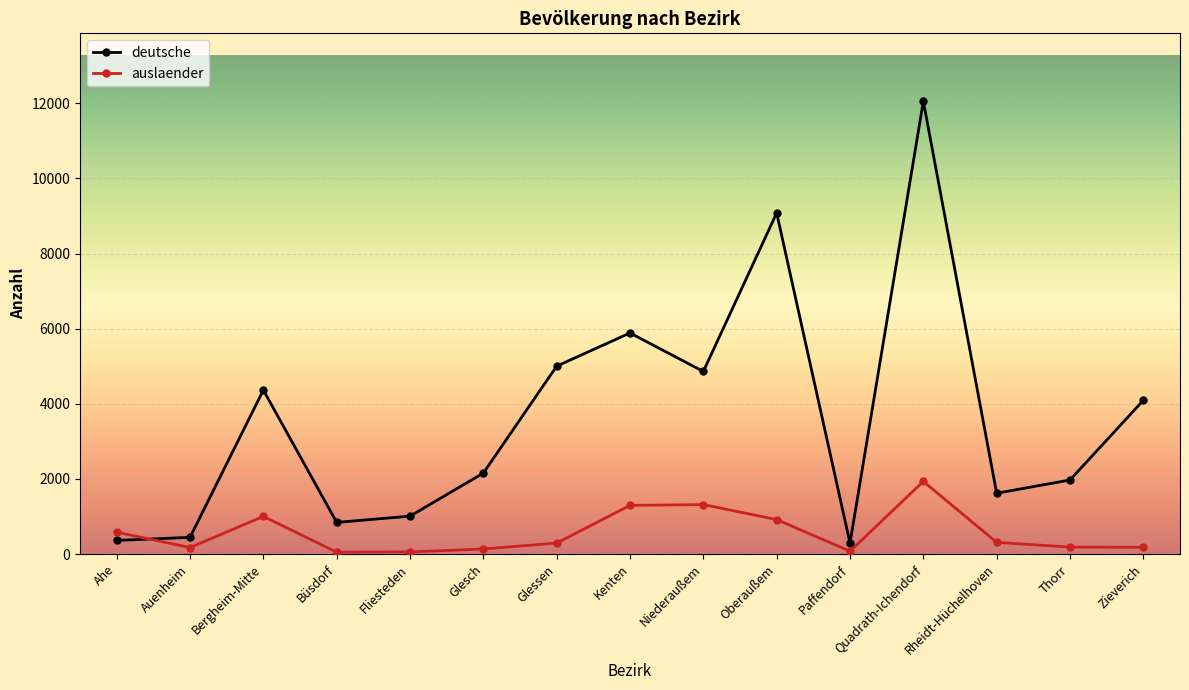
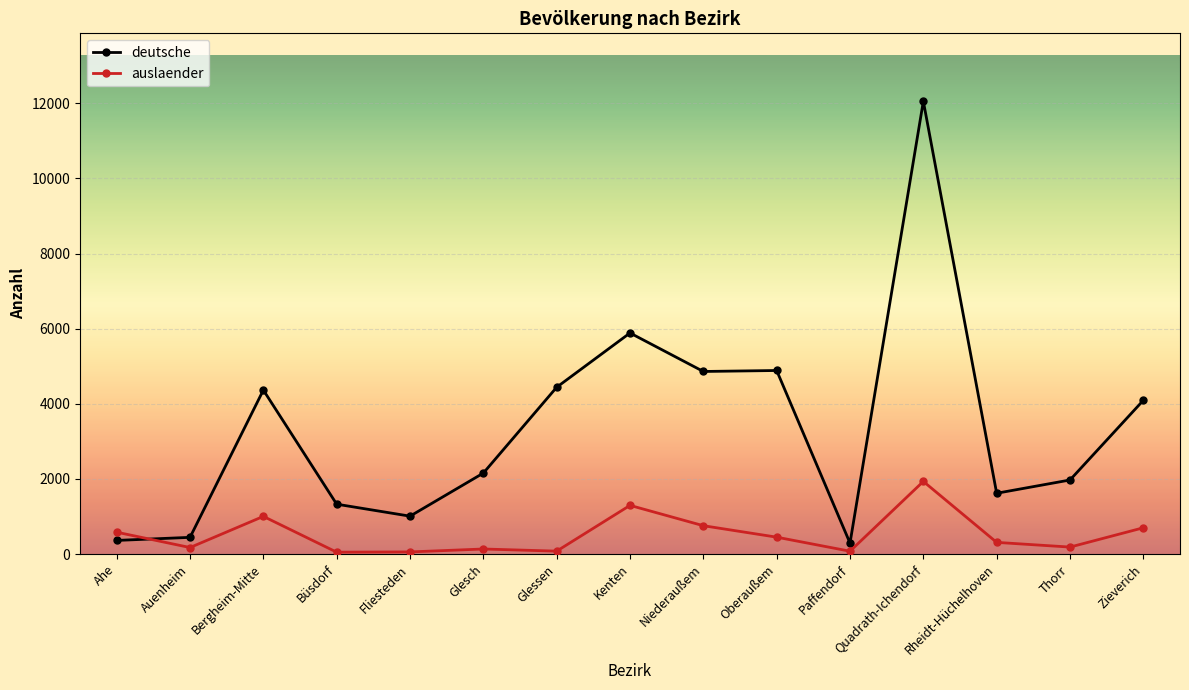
  {
    "deutsche": {
      "Ahe": 400,
      "Auenheim": 400,
      "Bergheim-Mitte": 4400,
-     "Büsdorf": 800,
+     "Büsdorf": 1300,
      "Fliesteden": 1000,
      "Glesch": 2200,
-     "Glessen": 5000,
+     "Glessen": 4400,
      "Kenten": 5900,
      "Niederaußem": 4900,
-     "Oberaußem": 9100,
+     "Oberaußem": 4900,
      "Paffendorf": 300,
      "Quadrath-Ichendorf": 12100,
      "Rheidt-Hüchelhoven": 1600,
      "Thorr": 2000,
      "Zieverich": 4100
    },
    "auslaender": {
      "Ahe": 600,
      "Auenheim": 200,
      "Bergheim-Mitte": 1000,
      "Büsdorf": 0,
      "Fliesteden": 100,
      "Glesch": 100,
-     "Glessen": 300,
+     "Glessen": 100,
      "Kenten": 1300,
-     "Niederaußem": 1300,
-     "Oberaußem": 900,
+     "Niederaußem": 800,
+     "Oberaußem": 400,
      "Paffendorf": 100,
      "Quadrath-Ichendorf": 1900,
      "Rheidt-Hüchelhoven": 300,
      "Thorr": 200,
-     "Zieverich": 200
+     "Zieverich": 700
    }
  }
